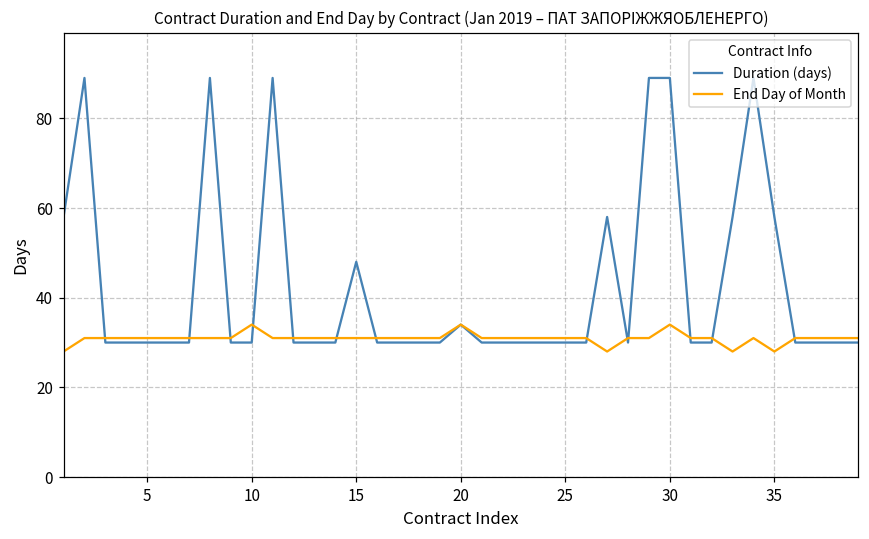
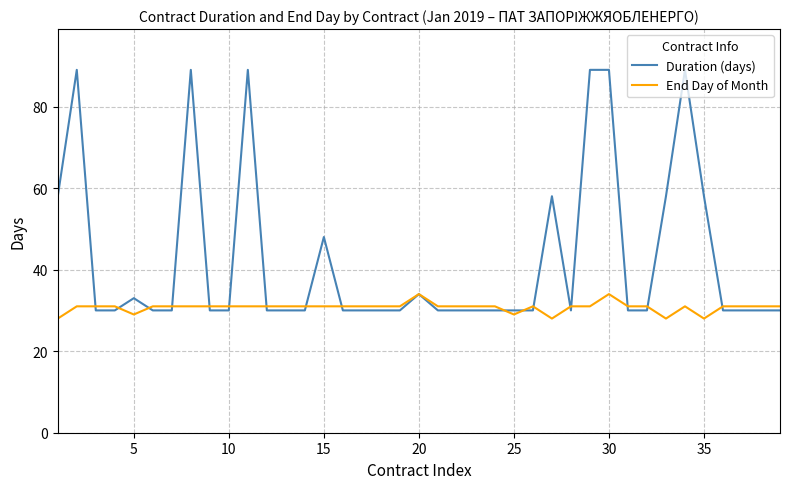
  {
    "Duration (days)": {
-     "5": 30,
+     "5": 33,
      "10": 30,
      "15": 48,
      "25": 30,
      "30": 89,
      "35": 58
    },
    "End Day of Month": {
-     "5": 31,
-     "10": 34,
+     "5": 29,
+     "10": 31,
      "15": 31,
-     "25": 31,
+     "25": 29,
      "30": 34,
      "35": 28
    }
  }
